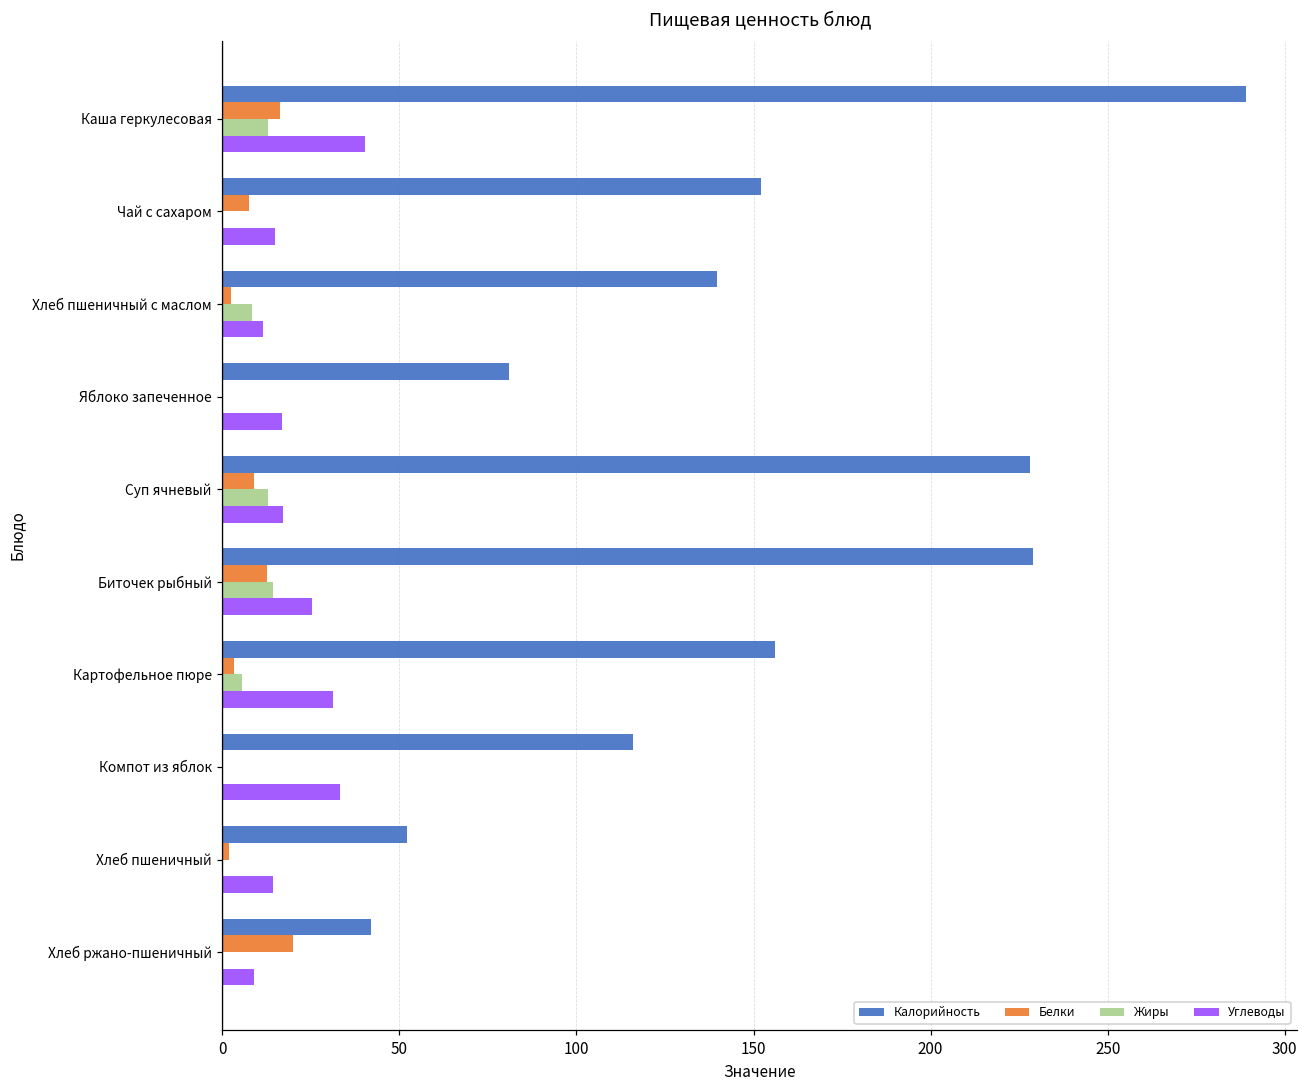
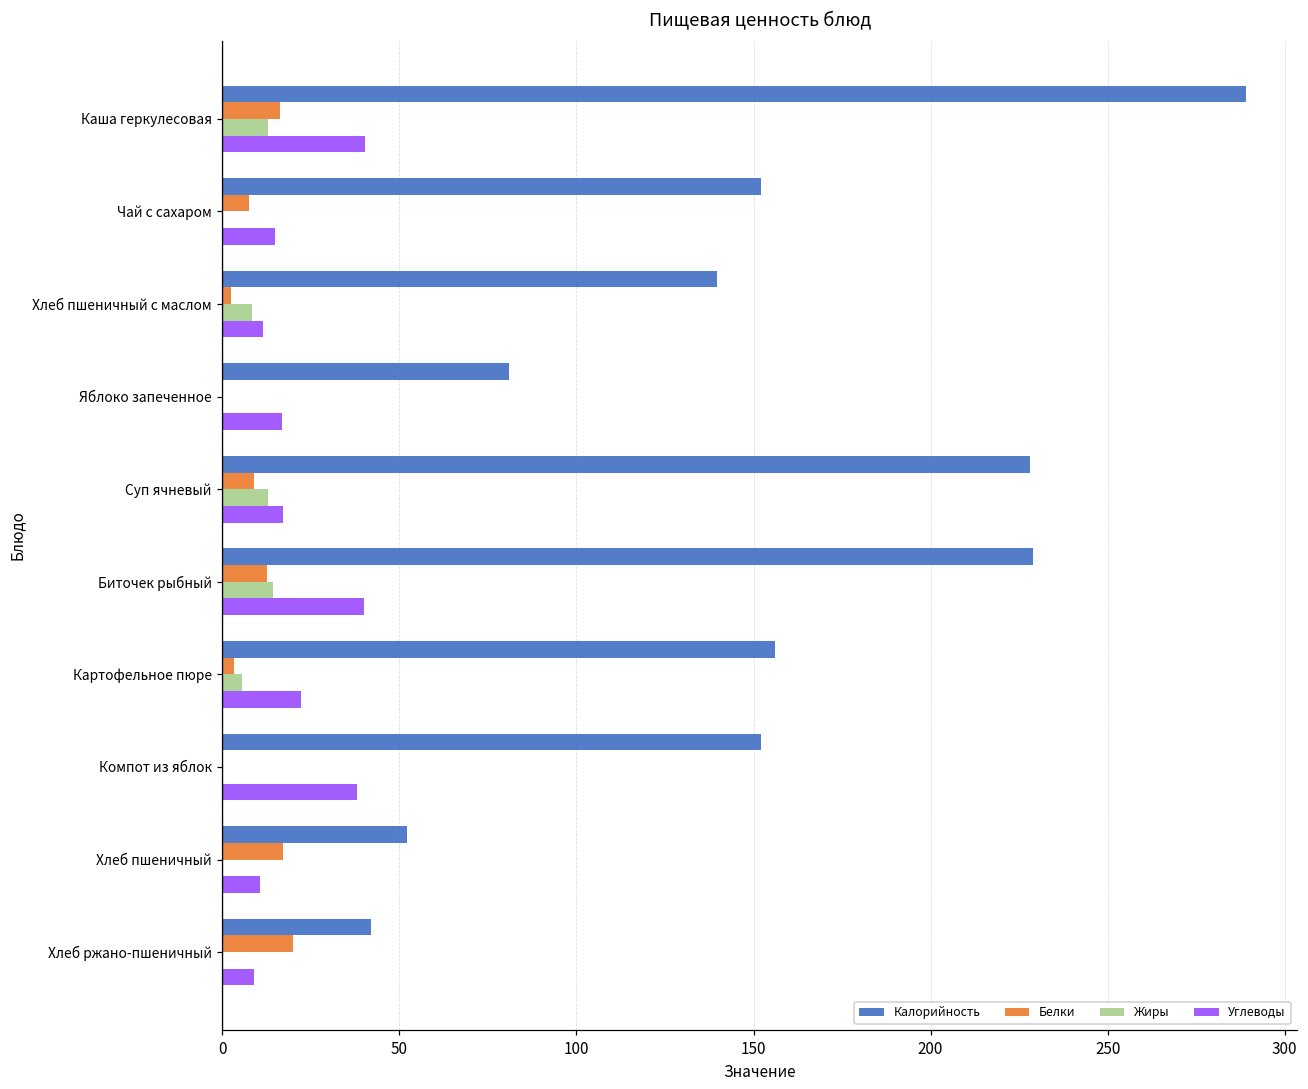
  {
    "Калорийность": {
      "Каша геркулесовая": 289,
      "Чай с сахаром": 152,
      "Хлеб пшеничный с маслом": 140,
      "Яблоко запеченное": 81,
      "Суп ячневый": 228,
      "Биточек рыбный": 229,
      "Картофельное пюре": 156,
-     "Компот из яблок": 116,
+     "Компот из яблок": 152,
      "Хлеб пшеничный": 52,
      "Хлеб ржано-пшеничный": 42
    },
    "Белки": {
      "Каша геркулесовая": 16,
      "Чай с сахаром": 8,
      "Хлеб пшеничный с маслом": 2,
      "Суп ячневый": 9,
      "Биточек рыбный": 13,
      "Картофельное пюре": 3,
-     "Хлеб пшеничный": 2,
+     "Хлеб пшеничный": 17,
      "Хлеб ржано-пшеничный": 20
    },
    "Жиры": {
      "Каша геркулесовая": 13,
      "Чай с сахаром": 0,
      "Хлеб пшеничный с маслом": 9,
      "Суп ячневый": 13,
      "Биточек рыбный": 14,
      "Картофельное пюре": 6,
      "Компот из яблок": 0
    },
    "Углеводы": {
      "Каша геркулесовая": 40,
      "Чай с сахаром": 15,
      "Хлеб пшеничный с маслом": 12,
      "Яблоко запеченное": 17,
      "Суп ячневый": 17,
-     "Биточек рыбный": 25,
-     "Картофельное пюре": 31,
-     "Компот из яблок": 33,
-     "Хлеб пшеничный": 14,
+     "Биточек рыбный": 40,
+     "Картофельное пюре": 22,
+     "Компот из яблок": 38,
+     "Хлеб пшеничный": 11,
      "Хлеб ржано-пшеничный": 9
    }
  }
